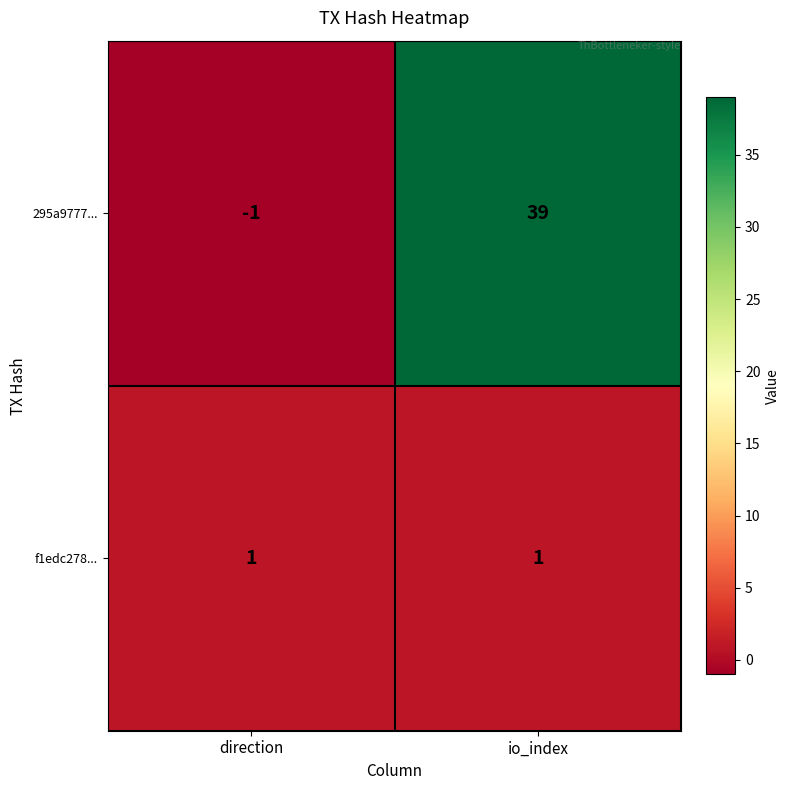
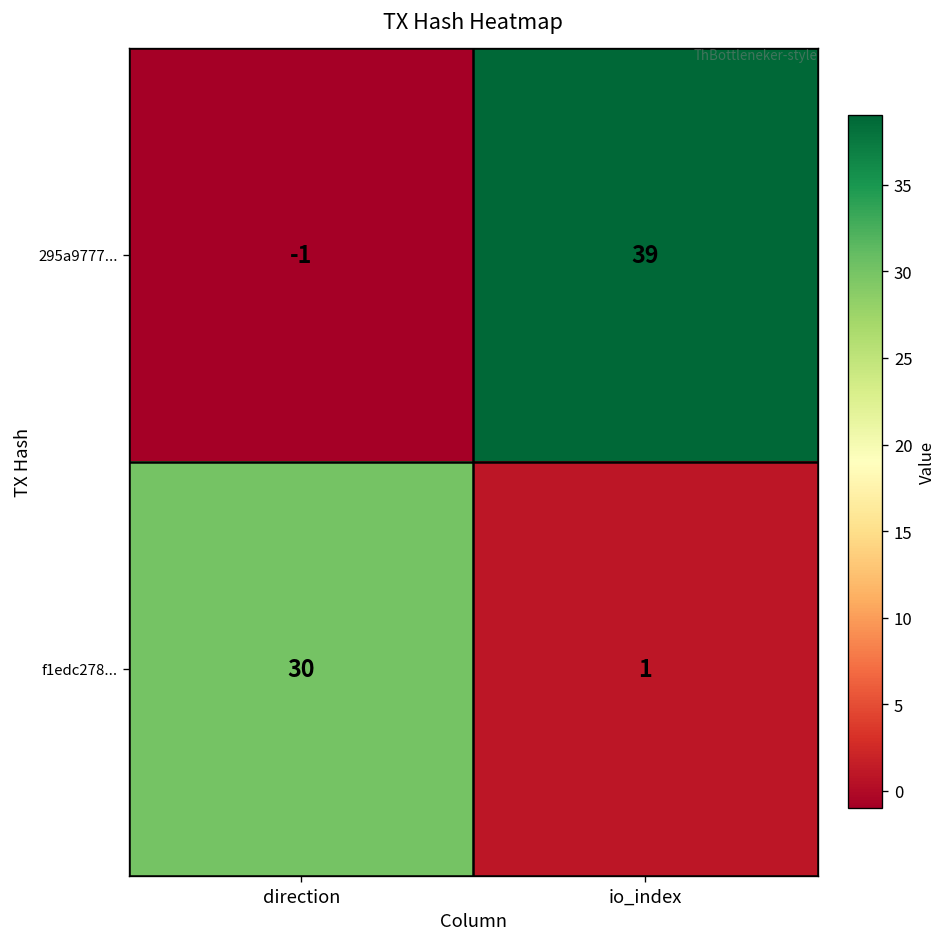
  {
    "295a9777...": {
      "direction": -1
    },
    "f1edc278...": {
-     "direction": 1,
+     "direction": 30,
      "io_index": 1
    }
  }
